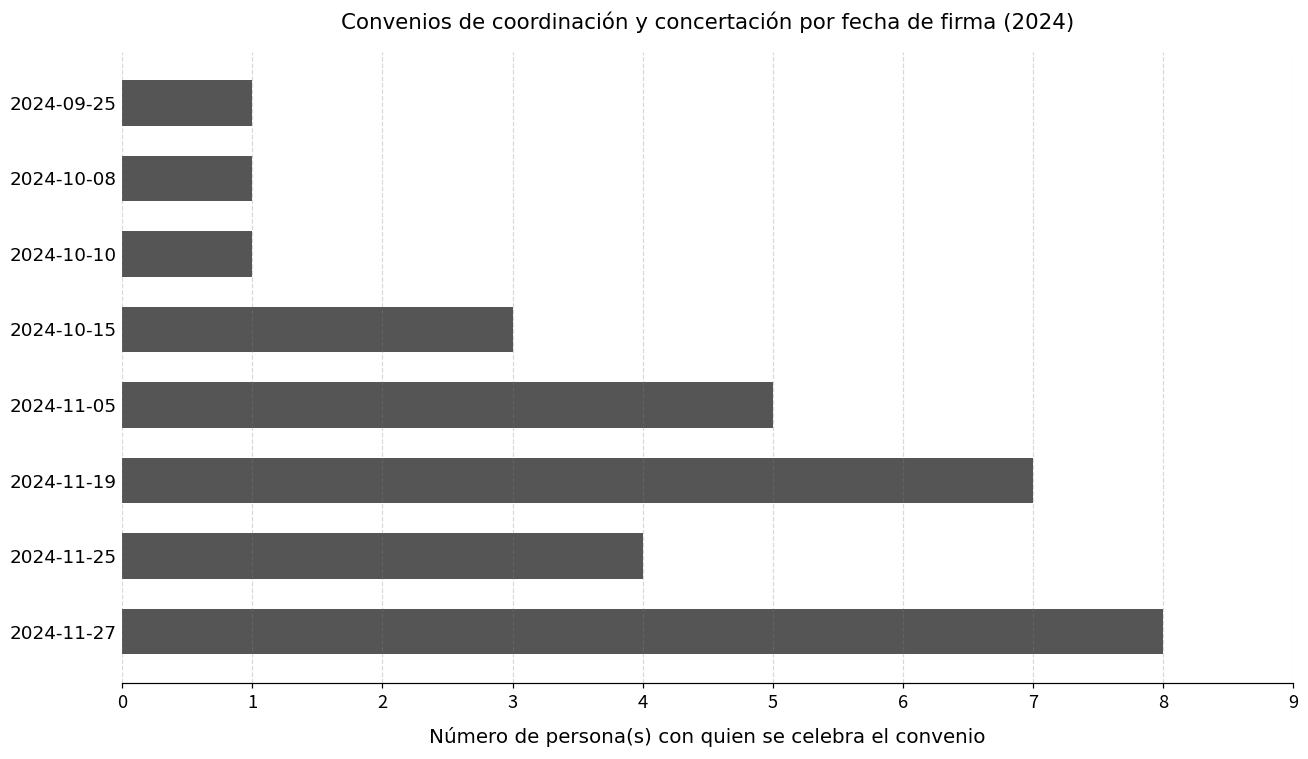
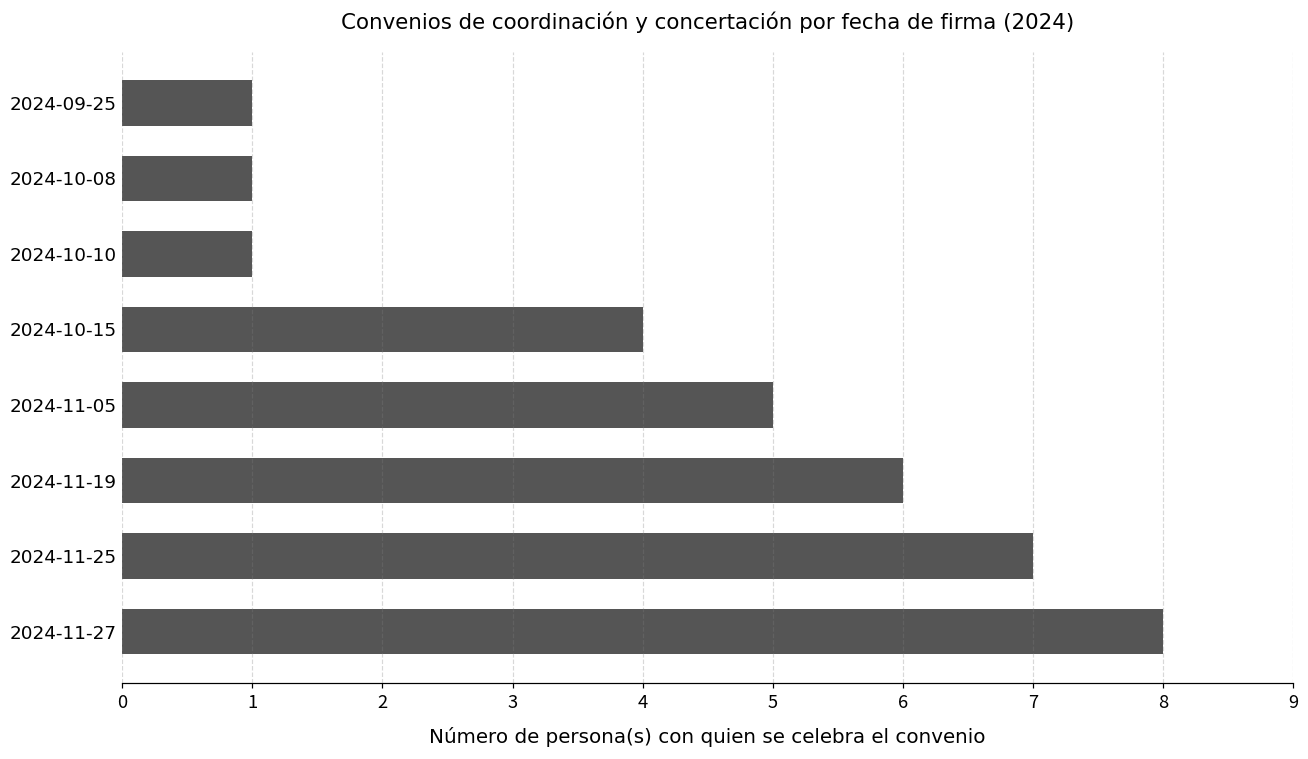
  {
    "2024-09-25": 1,
    "2024-10-08": 1,
    "2024-10-10": 1,
-   "2024-10-15": 3,
+   "2024-10-15": 4,
    "2024-11-05": 5,
-   "2024-11-19": 7,
-   "2024-11-25": 4,
+   "2024-11-19": 6,
+   "2024-11-25": 7,
    "2024-11-27": 8
  }
